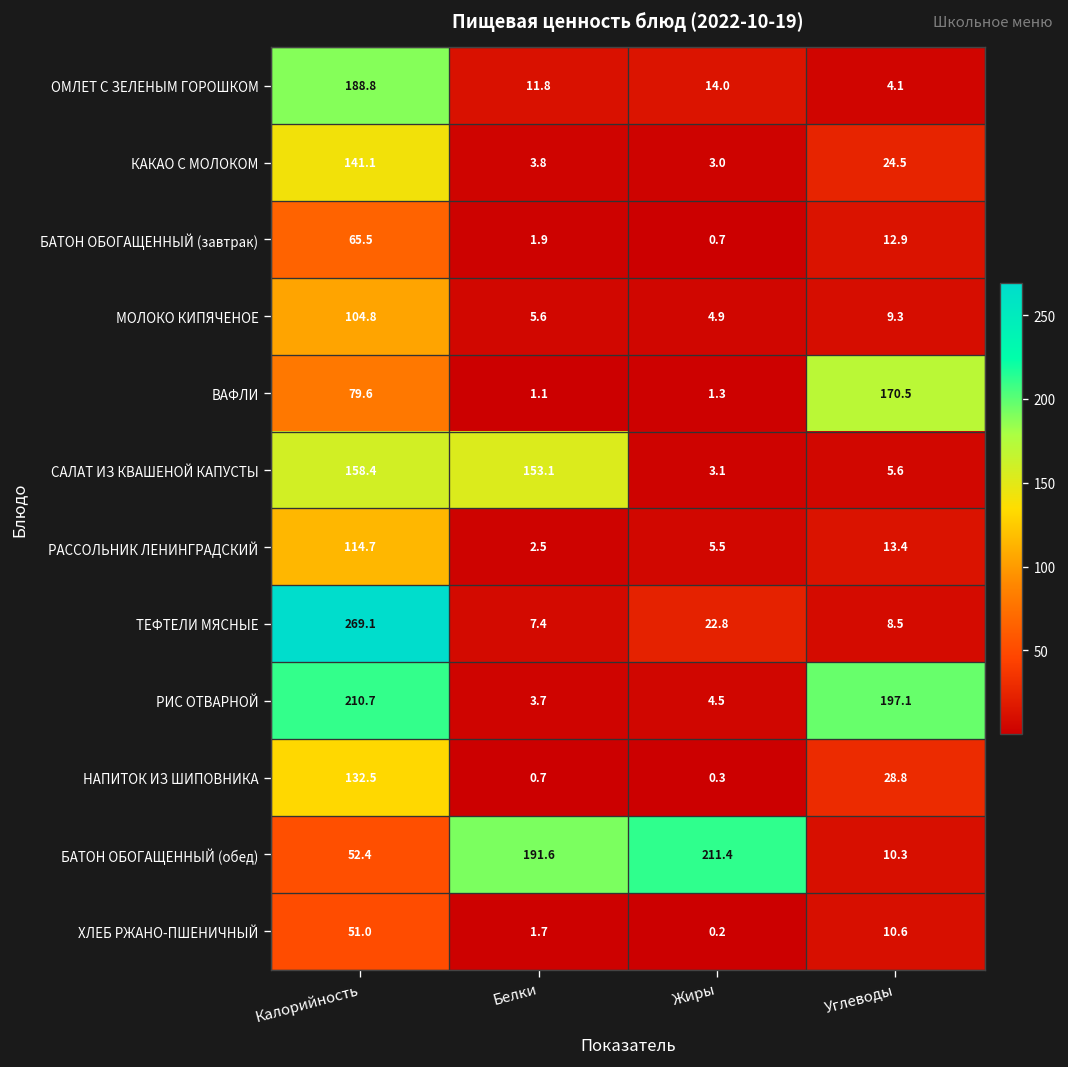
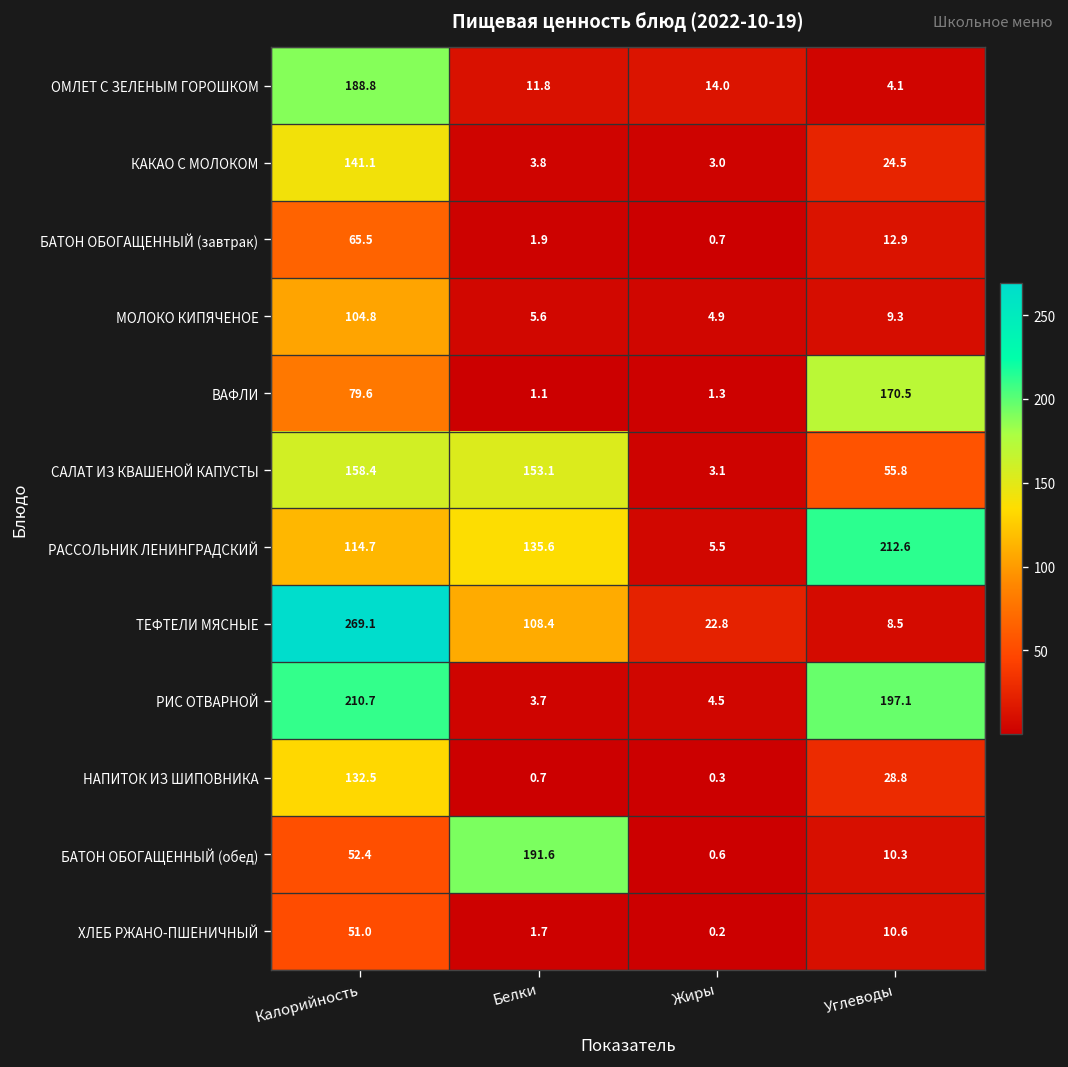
  {
    "ОМЛЕТ С ЗЕЛЕНЫМ ГОРОШКОМ": {
      "Калорийность": 188.8,
      "Белки": 11.8,
      "Жиры": 14.0,
      "Углеводы": 4.1
    },
    "КАКАО С МОЛОКОМ": {
      "Калорийность": 141.1,
      "Белки": 3.8,
      "Жиры": 3.0,
      "Углеводы": 24.5
    },
    "БАТОН ОБОГАЩЕННЫЙ (завтрак)": {
      "Калорийность": 65.5,
      "Белки": 1.9,
      "Жиры": 0.7,
      "Углеводы": 12.9
    },
    "МОЛОКО КИПЯЧЕНОЕ": {
      "Калорийность": 104.8,
      "Белки": 5.6,
      "Жиры": 4.9,
      "Углеводы": 9.3
    },
    "ВАФЛИ": {
      "Калорийность": 79.6,
      "Белки": 1.1,
      "Жиры": 1.3,
      "Углеводы": 170.5
    },
    "САЛАТ ИЗ КВАШЕНОЙ КАПУСТЫ": {
      "Калорийность": 158.4,
      "Белки": 153.1,
      "Жиры": 3.1,
-     "Углеводы": 5.6
+     "Углеводы": 55.8
    },
    "РАССОЛЬНИК ЛЕНИНГРАДСКИЙ": {
      "Калорийность": 114.7,
-     "Белки": 2.5,
+     "Белки": 135.6,
      "Жиры": 5.5,
-     "Углеводы": 13.4
+     "Углеводы": 212.6
    },
    "ТЕФТЕЛИ МЯСНЫЕ": {
      "Калорийность": 269.1,
-     "Белки": 7.4,
+     "Белки": 108.4,
      "Жиры": 22.8,
      "Углеводы": 8.5
    },
    "РИС ОТВАРНОЙ": {
      "Калорийность": 210.7,
      "Белки": 3.7,
      "Жиры": 4.5,
      "Углеводы": 197.1
    },
    "НАПИТОК ИЗ ШИПОВНИКА": {
      "Калорийность": 132.5,
      "Белки": 0.7,
      "Жиры": 0.3,
      "Углеводы": 28.8
    },
    "БАТОН ОБОГАЩЕННЫЙ (обед)": {
      "Калорийность": 52.4,
      "Белки": 191.6,
-     "Жиры": 211.4,
+     "Жиры": 0.6,
      "Углеводы": 10.3
    },
    "ХЛЕБ РЖАНО-ПШЕНИЧНЫЙ": {
      "Калорийность": 51.0,
      "Белки": 1.7,
      "Жиры": 0.2,
      "Углеводы": 10.6
    }
  }
